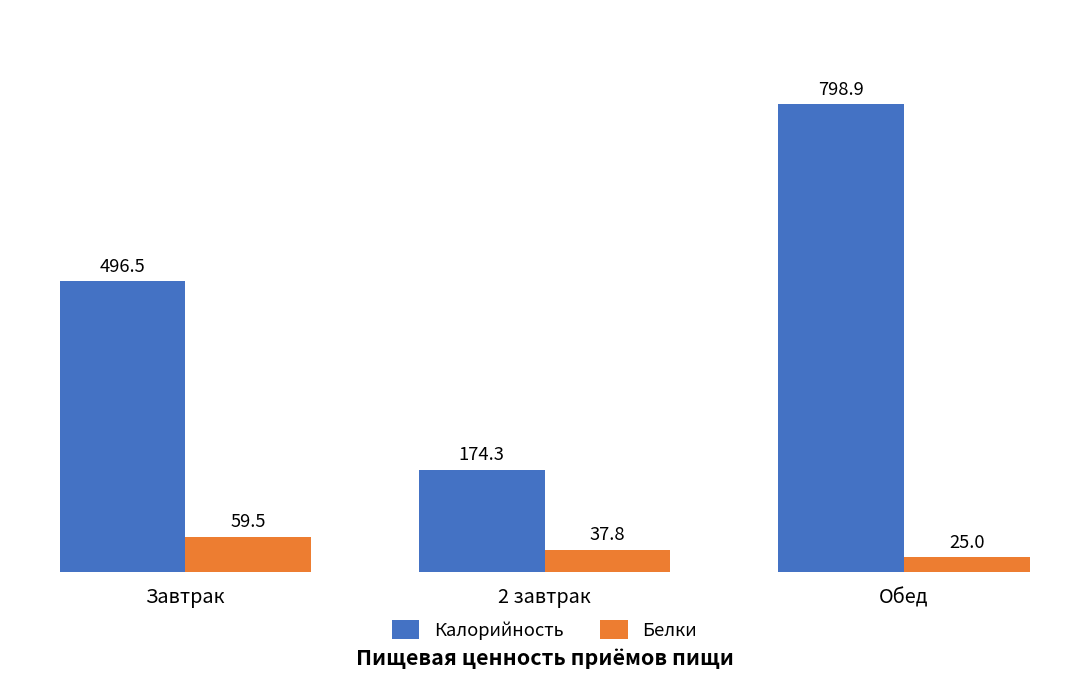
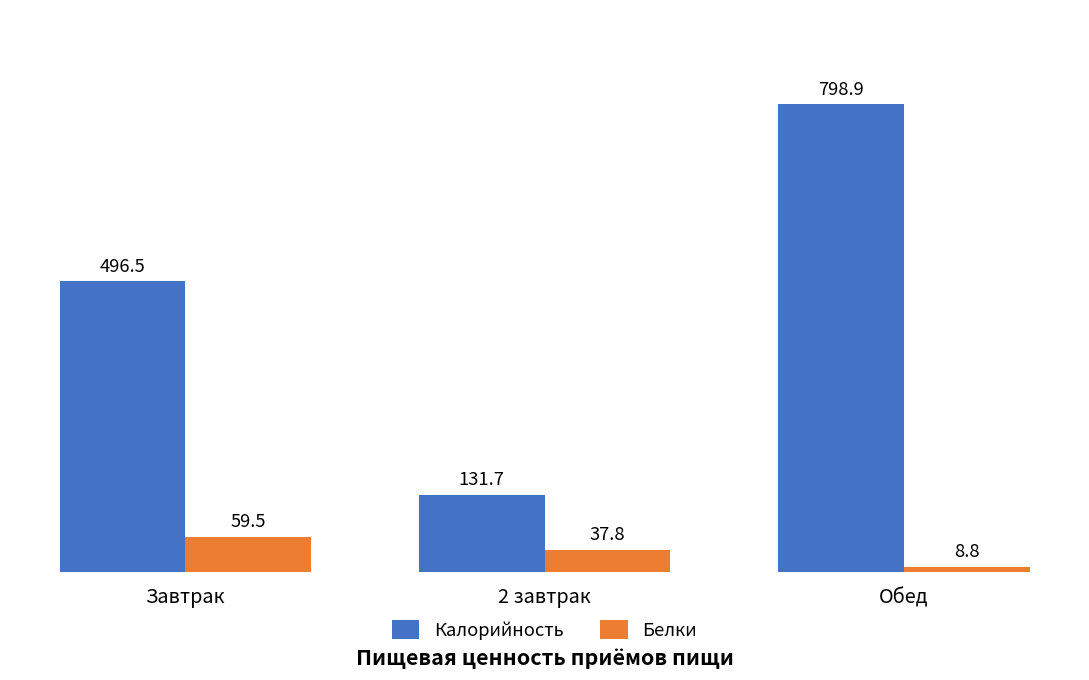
  {
    "Калорийность": {
      "Завтрак": 496.5,
-     "2 завтрак": 174.3,
+     "2 завтрак": 131.7,
      "Обед": 798.9
    },
    "Белки": {
      "Завтрак": 59.5,
      "2 завтрак": 37.8,
-     "Обед": 25.0
+     "Обед": 8.8
    }
  }
